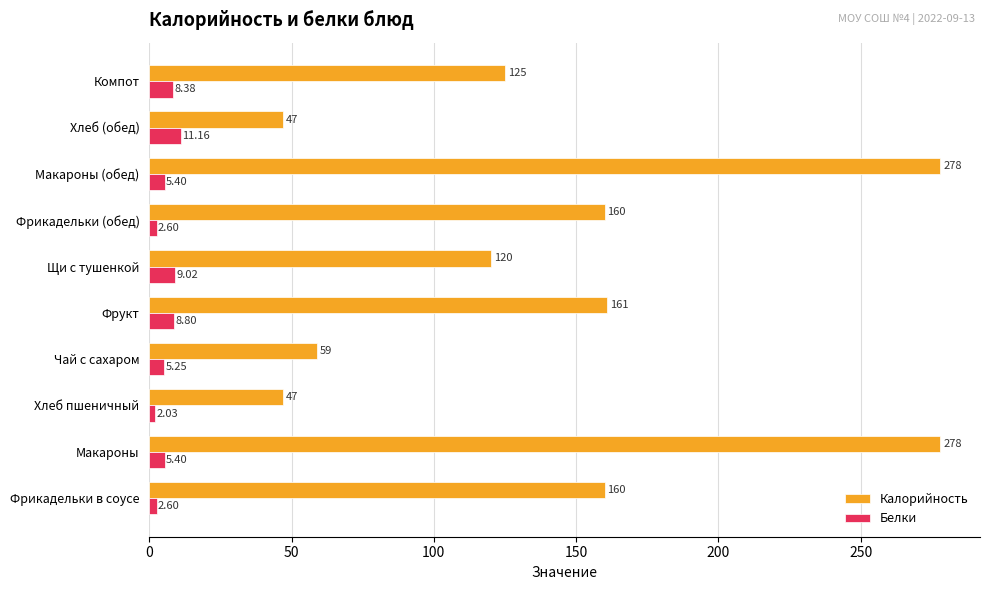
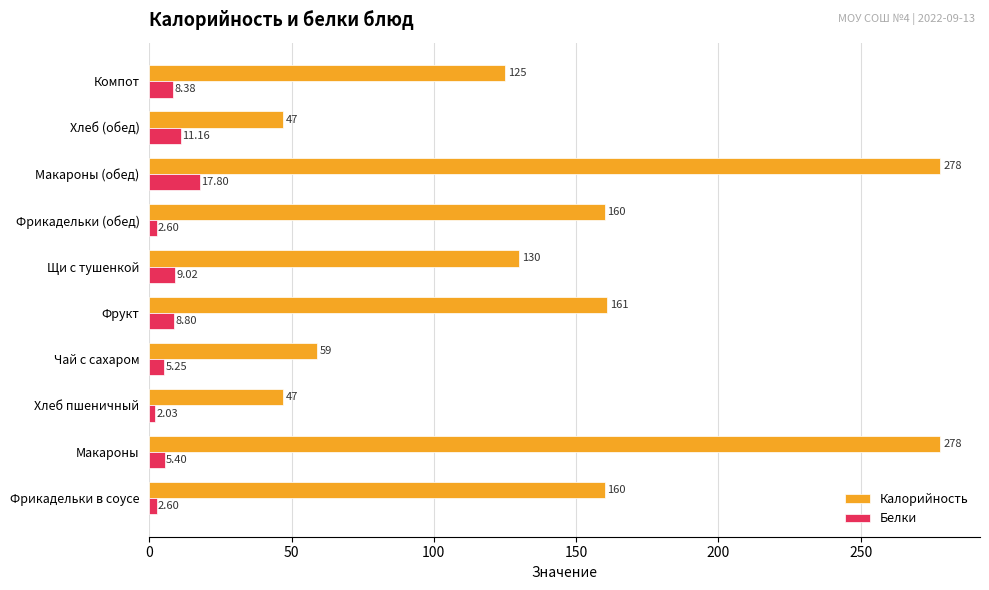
  {
    "Калорийность": {
      "Компот": 125,
      "Хлеб (обед)": 47,
      "Макароны (обед)": 278,
      "Фрикадельки (обед)": 160,
-     "Щи с тушенкой": 120,
+     "Щи с тушенкой": 130,
      "Фрукт": 161,
      "Чай с сахаром": 59,
      "Хлеб пшеничный": 47,
      "Макароны": 278,
      "Фрикадельки в соусе": 160
    },
    "Белки": {
      "Компот": 8.38,
      "Хлеб (обед)": 11.16,
-     "Макароны (обед)": 5.40,
+     "Макароны (обед)": 17.80,
      "Фрикадельки (обед)": 2.60,
      "Щи с тушенкой": 9.02,
      "Фрукт": 8.80,
      "Чай с сахаром": 5.25,
      "Хлеб пшеничный": 2.03,
      "Макароны": 5.40,
      "Фрикадельки в соусе": 2.60
    }
  }
